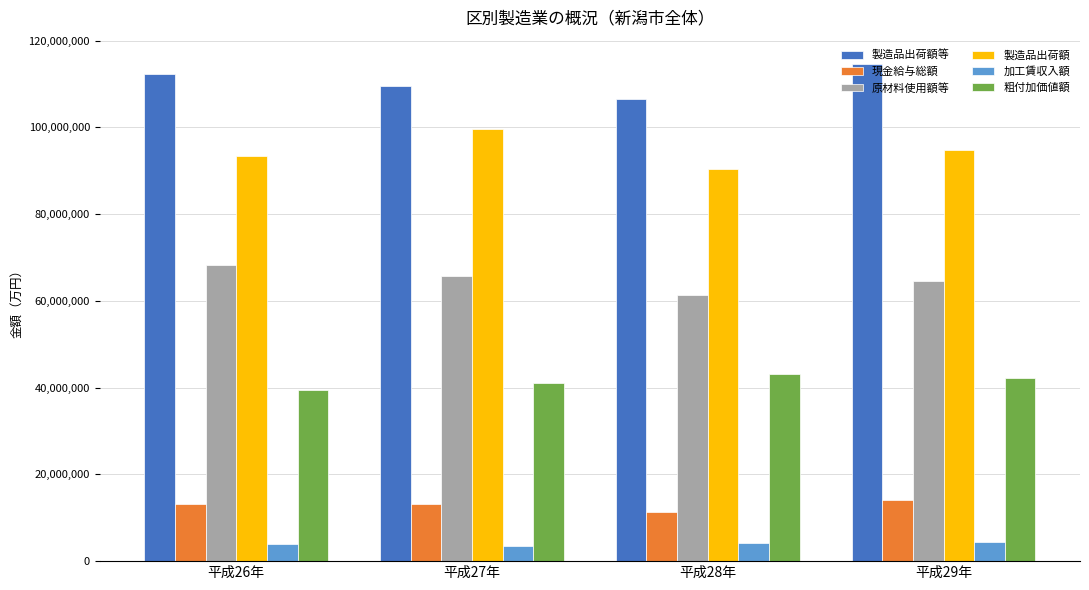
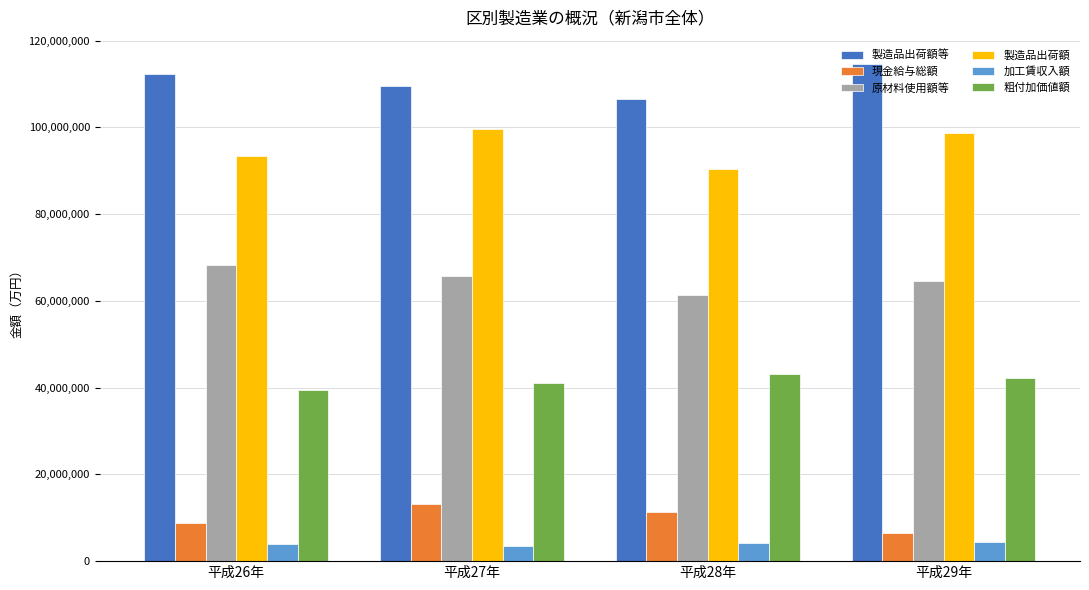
  {
    "現金給与総額": {
-     "平成26年": "13,000,000",
+     "平成26年": "9,000,000",
      "平成27年": "13,000,000",
      "平成28年": "11,000,000",
-     "平成29年": "14,000,000"
+     "平成29年": "7,000,000"
    },
    "原材料使用額等": {
      "平成26年": "68,000,000",
      "平成27年": "66,000,000",
      "平成28年": "61,000,000",
      "平成29年": "65,000,000"
    },
    "製造品出荷額": {
      "平成26年": "93,000,000",
      "平成27年": "100,000,000",
      "平成28年": "90,000,000",
-     "平成29年": "95,000,000"
+     "平成29年": "99,000,000"
    },
    "粗付加価値額": {
      "平成26年": "39,000,000",
      "平成27年": "41,000,000",
      "平成28年": "43,000,000",
      "平成29年": "42,000,000"
    }
  }
